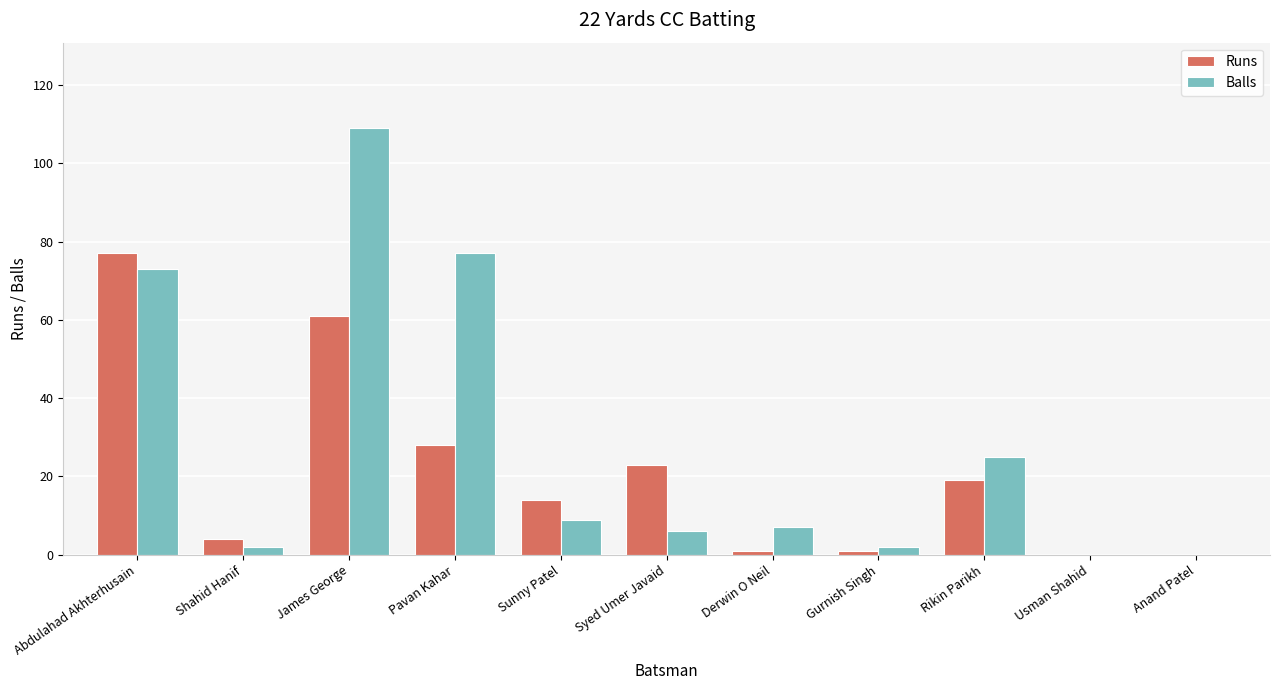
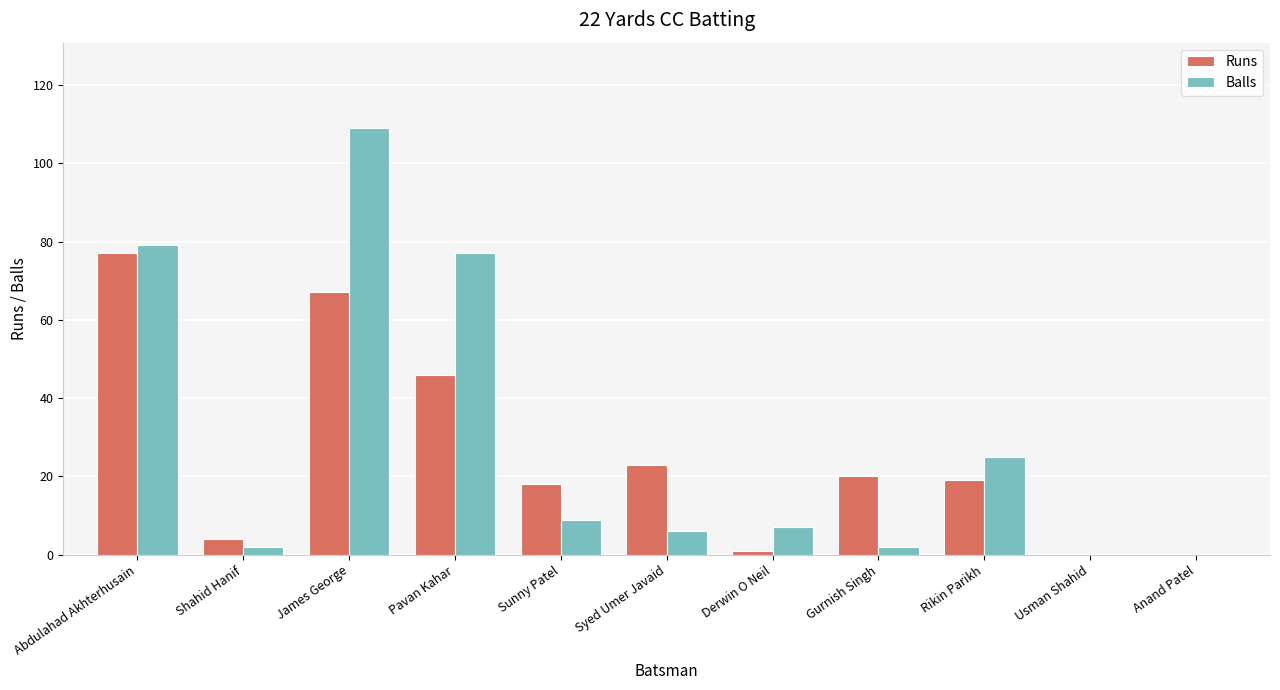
  {
    "Runs": {
      "Abdulahad Akhterhusain": 77,
      "Shahid Hanif": 4,
-     "James George": 61,
-     "Pavan Kahar": 28,
-     "Sunny Patel": 14,
+     "James George": 67,
+     "Pavan Kahar": 46,
+     "Sunny Patel": 18,
      "Syed Umer Javaid": 23,
      "Derwin O Neil": 1,
-     "Gurnish Singh": 1,
+     "Gurnish Singh": 20,
      "Rikin Parikh": 19,
      "Usman Shahid": 0,
      "Anand Patel": 0
    },
    "Balls": {
-     "Abdulahad Akhterhusain": 73,
+     "Abdulahad Akhterhusain": 79,
      "Shahid Hanif": 2,
      "James George": 109,
      "Pavan Kahar": 77,
      "Sunny Patel": 9,
      "Syed Umer Javaid": 6,
      "Derwin O Neil": 7,
      "Gurnish Singh": 2,
      "Rikin Parikh": 25,
      "Usman Shahid": 0,
      "Anand Patel": 0
    }
  }
